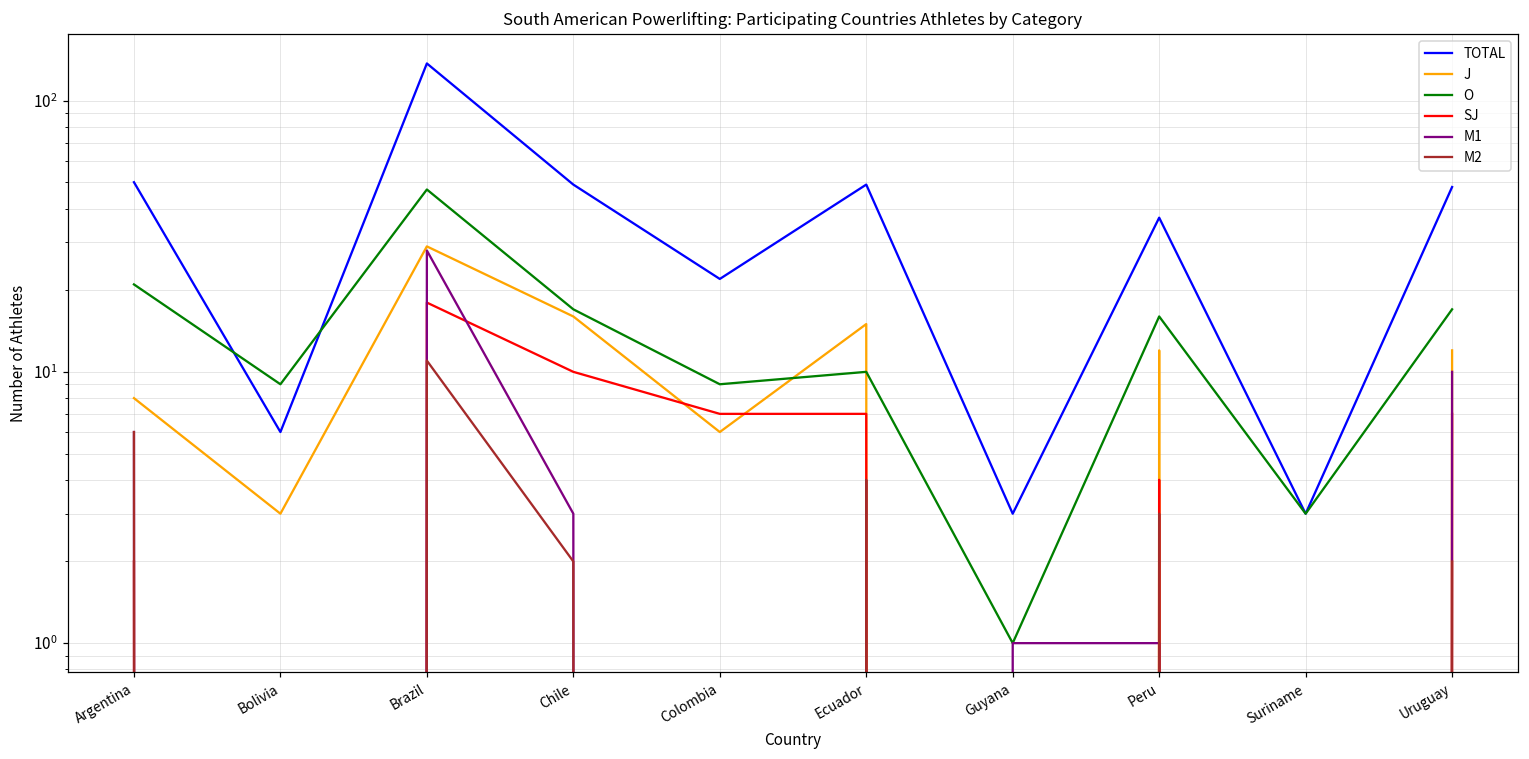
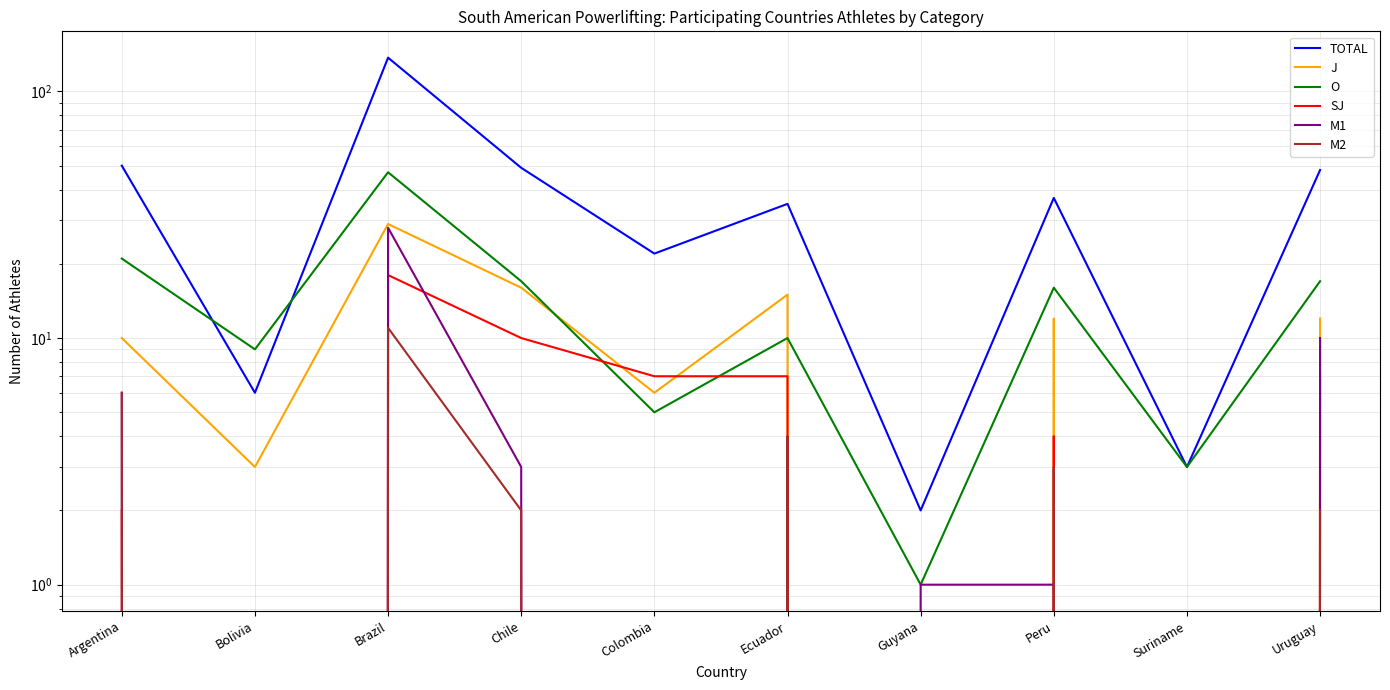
  {
    "TOTAL": {
      "Argentina": 50,
      "Bolivia": 6,
      "Brazil": 140,
      "Chile": 49,
      "Colombia": 22,
-     "Ecuador": 49,
-     "Guyana": 3,
+     "Ecuador": 35,
+     "Guyana": 2,
      "Peru": 37,
      "Uruguay": 48
    },
    "J": {
-     "Argentina": 8,
+     "Argentina": 10,
      "Bolivia": 3,
      "Brazil": 29,
      "Chile": 16,
      "Colombia": 6,
      "Ecuador": 15,
      "Peru": 12,
      "Uruguay": 12
    },
    "O": {
      "Argentina": 21,
      "Bolivia": 9,
      "Brazil": 47,
      "Chile": 17,
-     "Colombia": 9,
+     "Colombia": 5,
      "Ecuador": 10,
      "Peru": 16,
      "Uruguay": 17
    },
    "SJ": {
      "Argentina": 2,
      "Brazil": 18,
      "Chile": 10,
      "Colombia": 7,
      "Ecuador": 7,
      "Peru": 4,
      "Uruguay": 7
    },
    "M1": {
      "Brazil": 28,
      "Chile": 3,
      "Peru": 1,
      "Uruguay": 10
    },
    "M2": {
      "Brazil": 11,
      "Chile": 2,
      "Ecuador": 4,
      "Peru": 3,
      "Uruguay": 2
    }
  }
